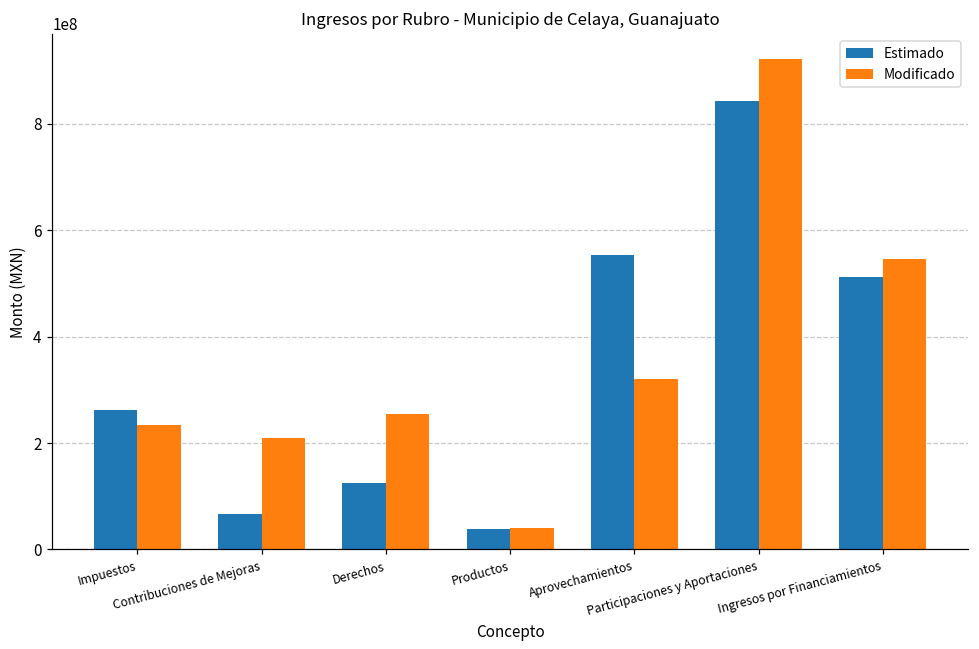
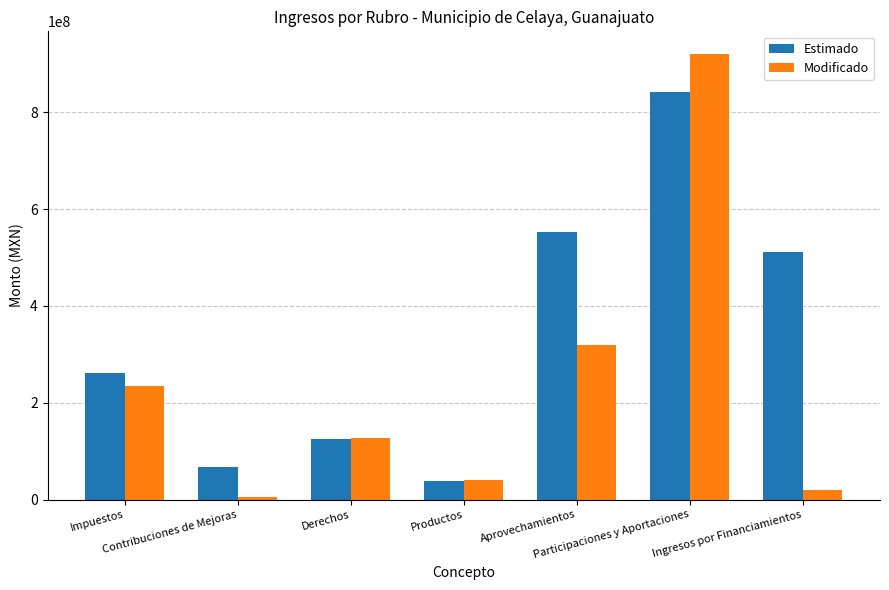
  {
    "Estimado": {
      "Impuestos": 260000000,
      "Contribuciones de Mejoras": 70000000,
      "Derechos": 130000000,
      "Productos": 40000000,
      "Aprovechamientos": 550000000,
      "Participaciones y Aportaciones": 840000000,
      "Ingresos por Financiamientos": 510000000
    },
    "Modificado": {
      "Impuestos": 230000000,
-     "Contribuciones de Mejoras": 210000000,
-     "Derechos": 260000000,
+     "Contribuciones de Mejoras": 10000000,
+     "Derechos": 130000000,
      "Productos": 40000000,
      "Aprovechamientos": 320000000,
      "Participaciones y Aportaciones": 920000000,
-     "Ingresos por Financiamientos": 540000000
+     "Ingresos por Financiamientos": 20000000
    }
  }
